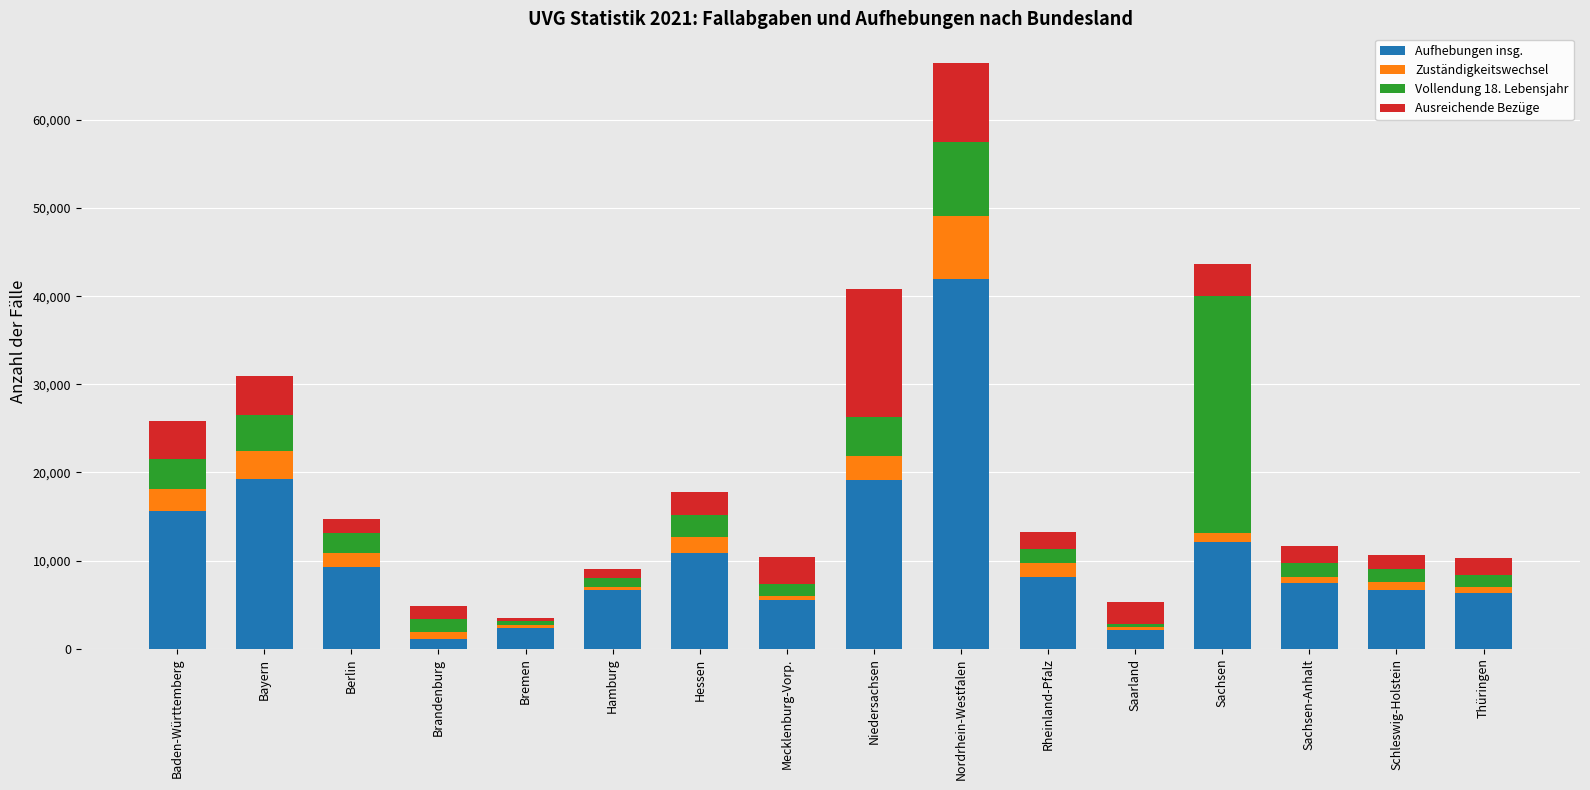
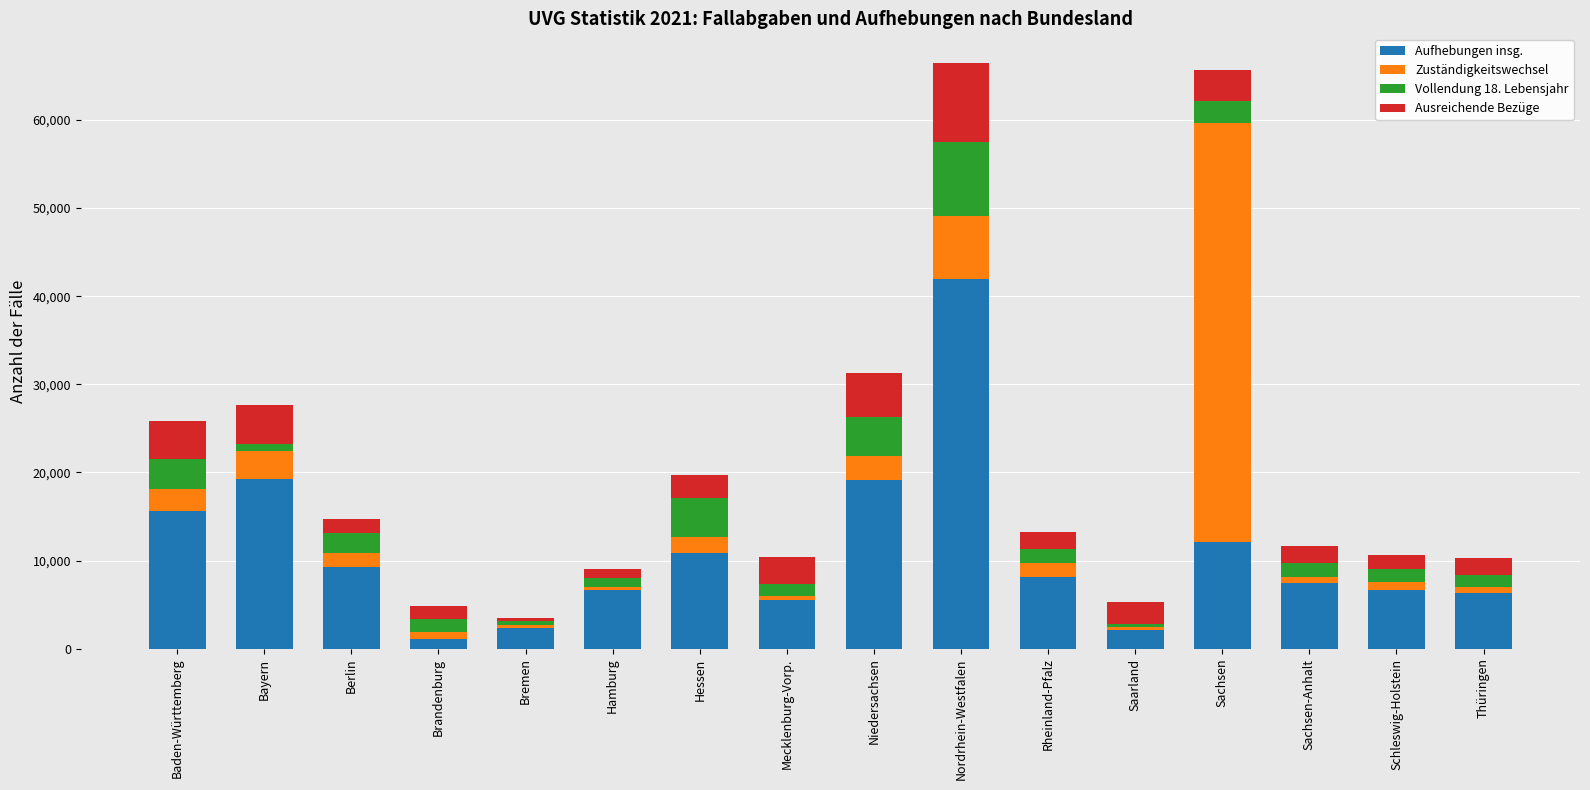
  {
    "Aufhebungen insg.": {
      "Baden-Württemberg": "16,000",
      "Bayern": "19,000",
      "Berlin": "9,000",
      "Brandenburg": "1,000",
      "Bremen": "2,000",
      "Hamburg": "7,000",
      "Hessen": "11,000",
      "Mecklenburg-Vorp.": "5,000",
      "Niedersachsen": "19,000",
      "Nordrhein-Westfalen": "42,000",
      "Rheinland-Pfalz": "8,000",
      "Saarland": "2,000",
      "Sachsen": "12,000",
      "Sachsen-Anhalt": "7,000",
      "Schleswig-Holstein": "7,000",
      "Thüringen": "6,000"
    },
    "Zuständigkeitswechsel": {
      "Baden-Württemberg": "2,000",
      "Bayern": "3,000",
      "Berlin": "2,000",
      "Brandenburg": "1,000",
      "Hamburg": "0",
      "Hessen": "2,000",
      "Mecklenburg-Vorp.": "1,000",
      "Niedersachsen": "3,000",
      "Nordrhein-Westfalen": "7,000",
      "Rheinland-Pfalz": "2,000",
-     "Sachsen": "1,000",
+     "Sachsen": "48,000",
      "Sachsen-Anhalt": "1,000",
      "Schleswig-Holstein": "1,000",
      "Thüringen": "1,000"
    },
    "Vollendung 18. Lebensjahr": {
      "Baden-Württemberg": "3,000",
-     "Bayern": "4,000",
+     "Bayern": "1,000",
      "Berlin": "2,000",
      "Brandenburg": "2,000",
      "Bremen": "0",
      "Hamburg": "1,000",
-     "Hessen": "3,000",
+     "Hessen": "5,000",
      "Mecklenburg-Vorp.": "1,000",
      "Niedersachsen": "4,000",
      "Nordrhein-Westfalen": "8,000",
      "Rheinland-Pfalz": "2,000",
      "Saarland": "0",
-     "Sachsen": "27,000",
+     "Sachsen": "2,000",
      "Sachsen-Anhalt": "1,000",
      "Schleswig-Holstein": "1,000",
      "Thüringen": "1,000"
    },
    "Ausreichende Bezüge": {
      "Baden-Württemberg": "4,000",
      "Bayern": "4,000",
      "Berlin": "2,000",
      "Brandenburg": "1,000",
      "Bremen": "0",
      "Hamburg": "1,000",
      "Hessen": "3,000",
      "Mecklenburg-Vorp.": "3,000",
-     "Niedersachsen": "15,000",
+     "Niedersachsen": "5,000",
      "Nordrhein-Westfalen": "9,000",
      "Rheinland-Pfalz": "2,000",
      "Saarland": "2,000",
      "Sachsen": "4,000",
      "Sachsen-Anhalt": "2,000",
      "Schleswig-Holstein": "2,000",
      "Thüringen": "2,000"
    }
  }
